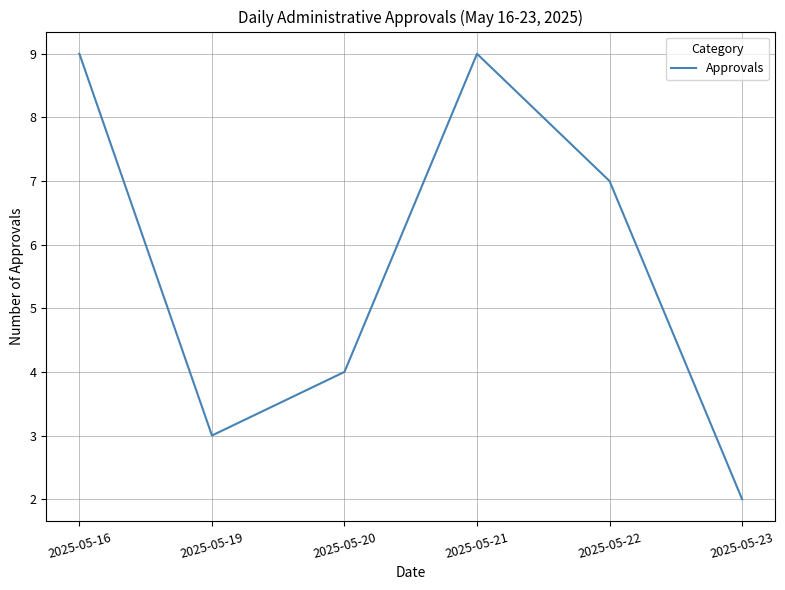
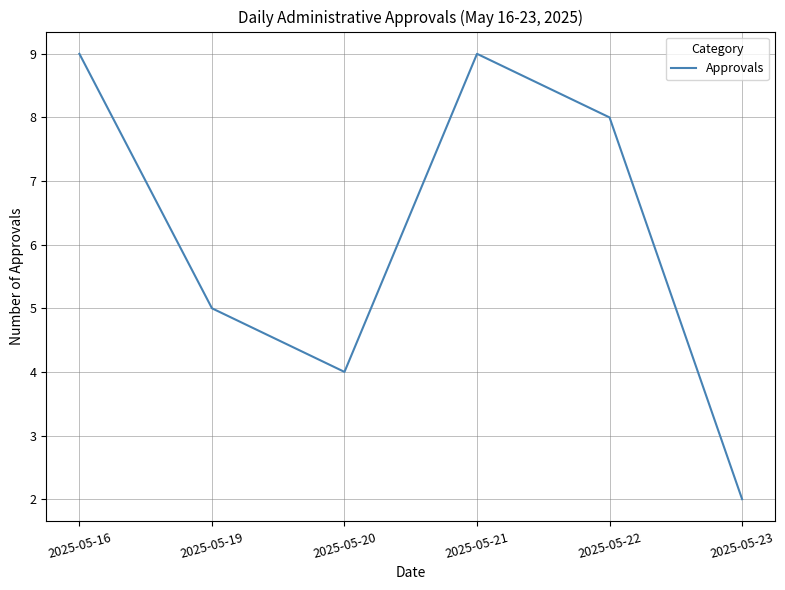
  {
    "2025-05-16": 9,
-   "2025-05-19": 3,
+   "2025-05-19": 5,
    "2025-05-20": 4,
    "2025-05-21": 9,
-   "2025-05-22": 7,
+   "2025-05-22": 8,
    "2025-05-23": 2
  }
